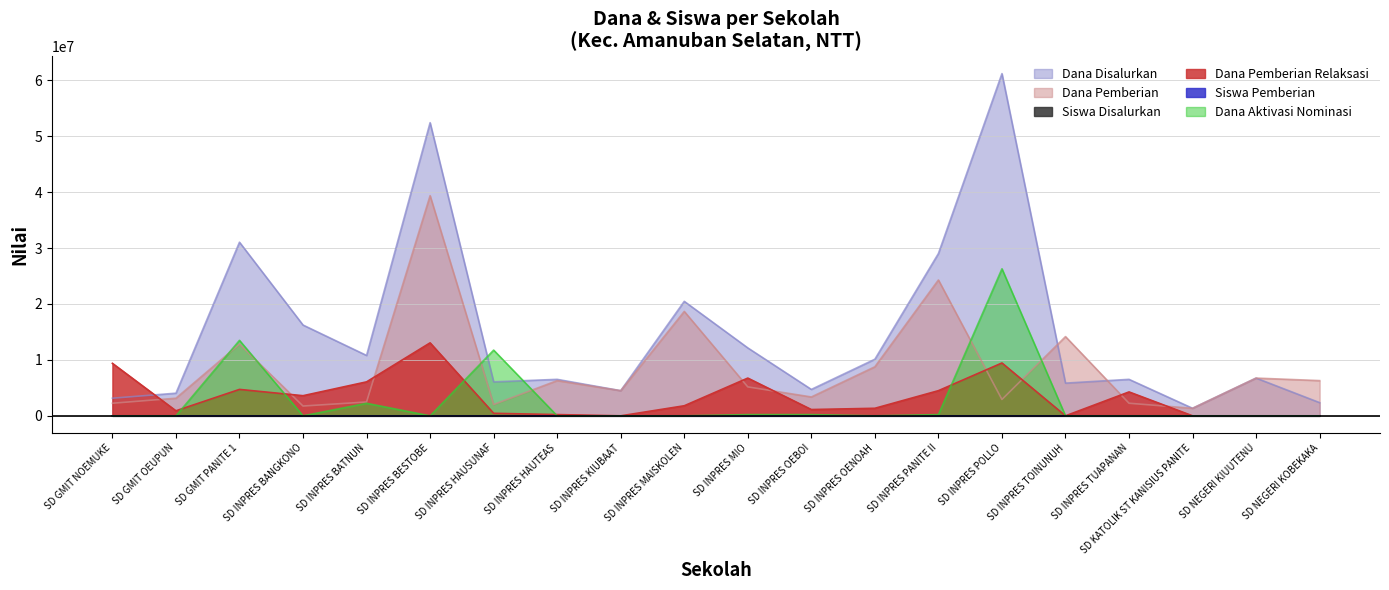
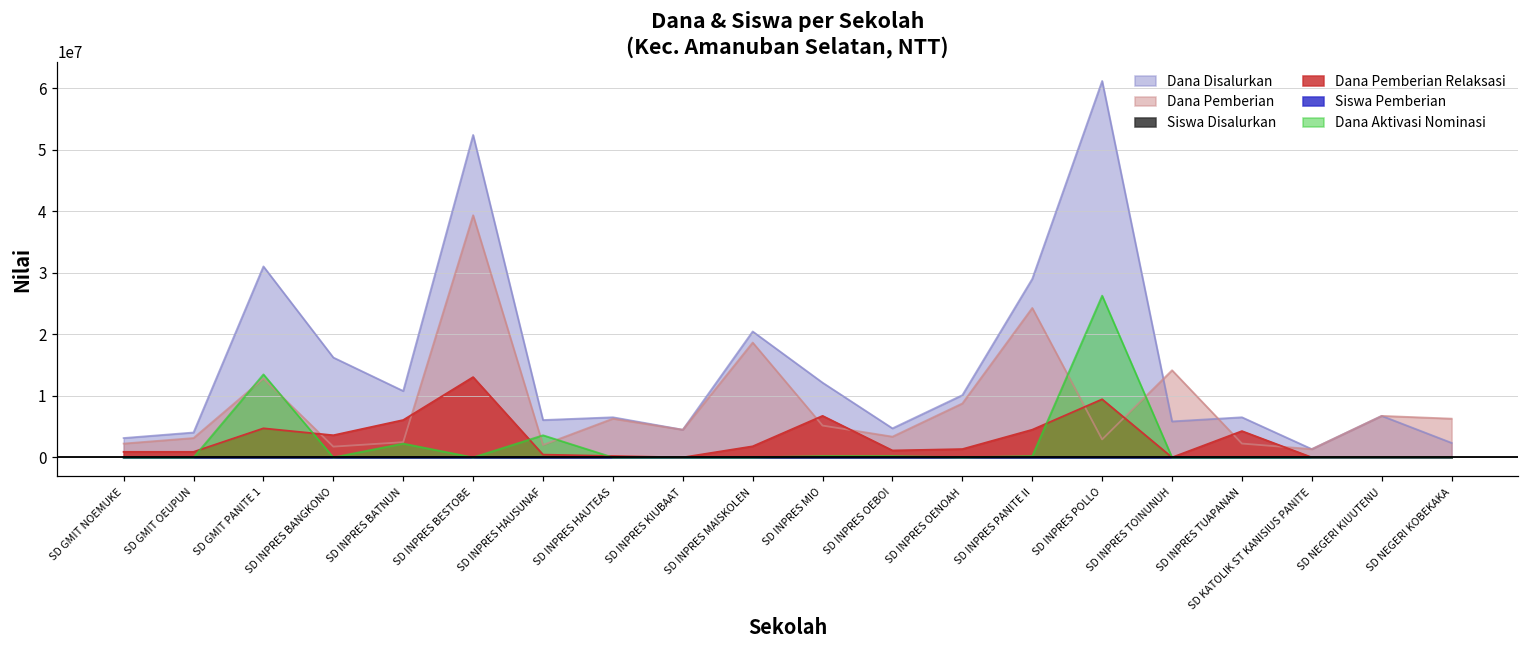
  {
    "Dana Disalurkan": {
      "SD GMIT NOEMUKE": 3000000,
      "SD GMIT OEUPUN": 4000000,
      "SD GMIT PANITE 1": 31000000,
      "SD INPRES BANGKONO": 16000000,
      "SD INPRES BATNUN": 11000000,
      "SD INPRES BESTOBE": 52000000,
      "SD INPRES HAUSUNAF": 6000000,
      "SD INPRES MAISKOLEN": 20000000,
      "SD INPRES MIO": 12000000,
      "SD INPRES OEBOI": 5000000,
      "SD INPRES OENOAH": 10000000,
      "SD INPRES PANITE II": 29000000,
      "SD INPRES POLLO": 61000000,
      "SD INPRES TOINUNUH": 6000000,
      "SD INPRES TUAPANAN": 7000000,
      "SD NEGERI KOBEKAKA": 2000000
    },
    "Dana Pemberian": {
      "SD GMIT NOEMUKE": 2000000,
      "SD GMIT OEUPUN": 3000000,
      "SD GMIT PANITE 1": 13000000,
      "SD INPRES BANGKONO": 2000000,
      "SD INPRES BESTOBE": 39000000,
      "SD INPRES HAUSUNAF": 2000000,
      "SD INPRES MAISKOLEN": 19000000,
      "SD INPRES MIO": 5000000,
      "SD INPRES OEBOI": 3000000,
      "SD INPRES OENOAH": 9000000,
      "SD INPRES PANITE II": 24000000,
      "SD INPRES POLLO": 3000000,
      "SD INPRES TOINUNUH": 14000000,
      "SD INPRES TUAPANAN": 2000000,
      "SD NEGERI KOBEKAKA": 6000000
    },
    "Siswa Pemberian": {
      "SD GMIT PANITE 1": 0,
      "SD INPRES BATNUN": 0,
      "SD INPRES POLLO": 0
    },
    "Dana Pemberian Relaksasi": {
-     "SD GMIT NOEMUKE": 9000000,
+     "SD GMIT NOEMUKE": 1000000,
      "SD GMIT OEUPUN": 1000000,
      "SD GMIT PANITE 1": 5000000,
      "SD INPRES BANGKONO": 4000000,
      "SD INPRES BATNUN": 6000000,
      "SD INPRES BESTOBE": 13000000,
      "SD INPRES MAISKOLEN": 2000000,
      "SD INPRES MIO": 7000000,
      "SD INPRES OEBOI": 1000000,
      "SD INPRES OENOAH": 1000000,
      "SD INPRES PANITE II": 5000000,
      "SD INPRES POLLO": 9000000,
      "SD INPRES TUAPANAN": 4000000
    },
    "Dana Aktivasi Nominasi": {
      "SD GMIT PANITE 1": 14000000,
-     "SD INPRES HAUSUNAF": 12000000,
+     "SD INPRES HAUSUNAF": 4000000,
      "SD INPRES POLLO": 26000000
    }
  }
